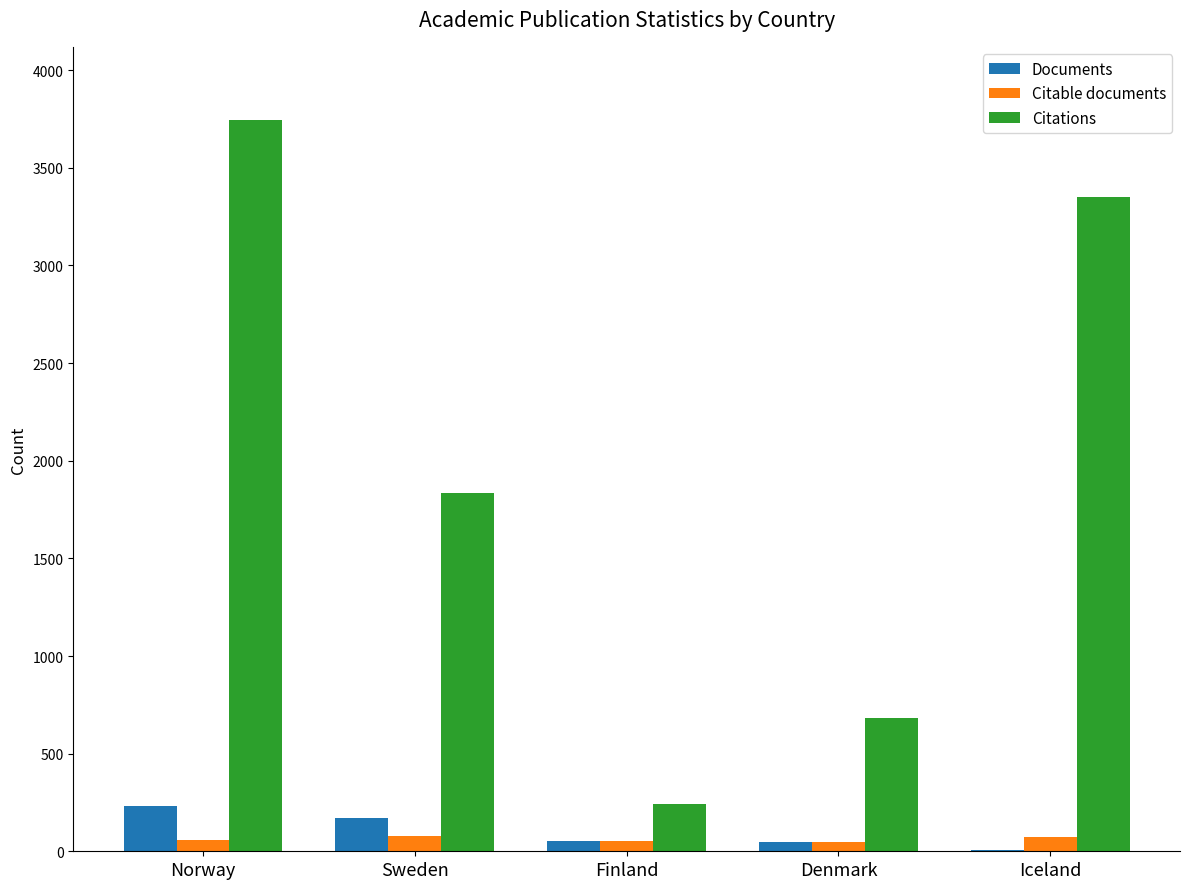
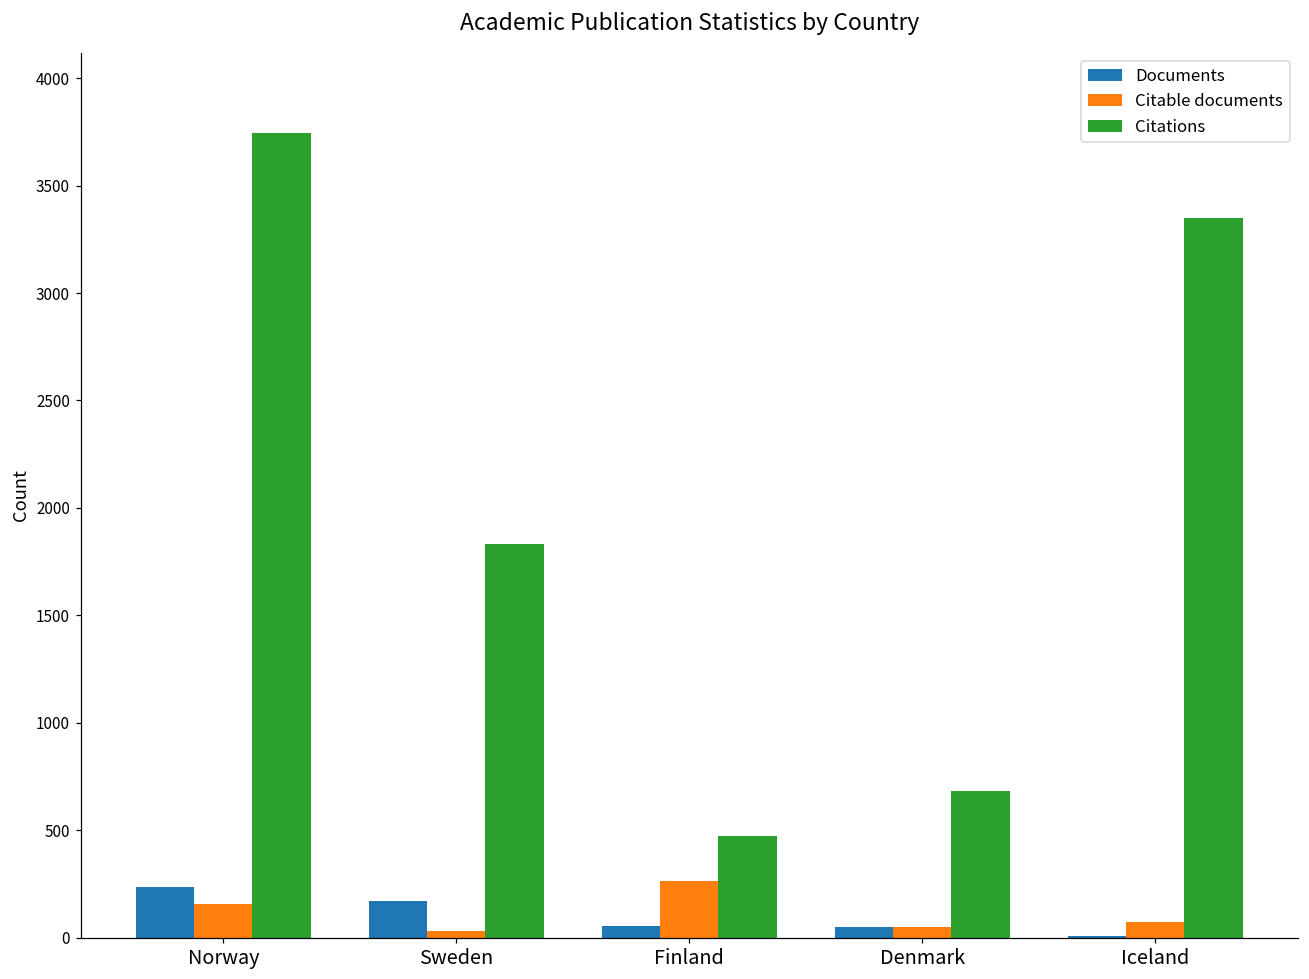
  {
    "Documents": {
      "Norway": 230,
      "Sweden": 170,
      "Finland": 50,
      "Denmark": 50
    },
    "Citable documents": {
-     "Norway": 60,
-     "Sweden": 80,
-     "Finland": 50,
+     "Norway": 160,
+     "Sweden": 30,
+     "Finland": 270,
      "Denmark": 50,
      "Iceland": 70
    },
    "Citations": {
      "Norway": 3750,
      "Sweden": 1830,
-     "Finland": 240,
+     "Finland": 470,
      "Denmark": 680,
      "Iceland": 3350
    }
  }
